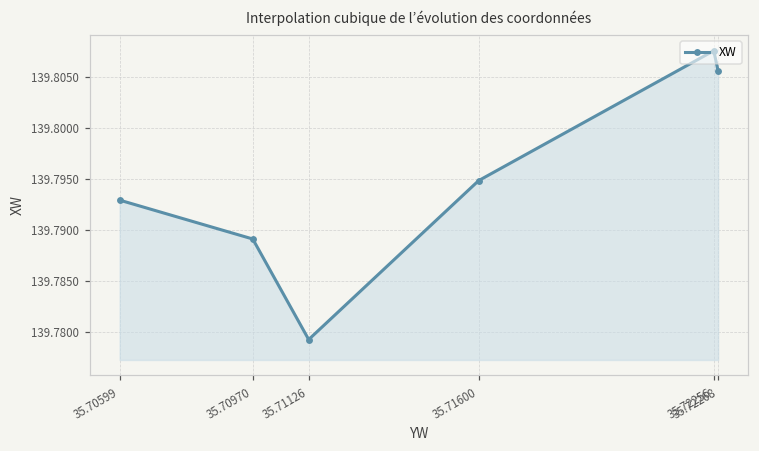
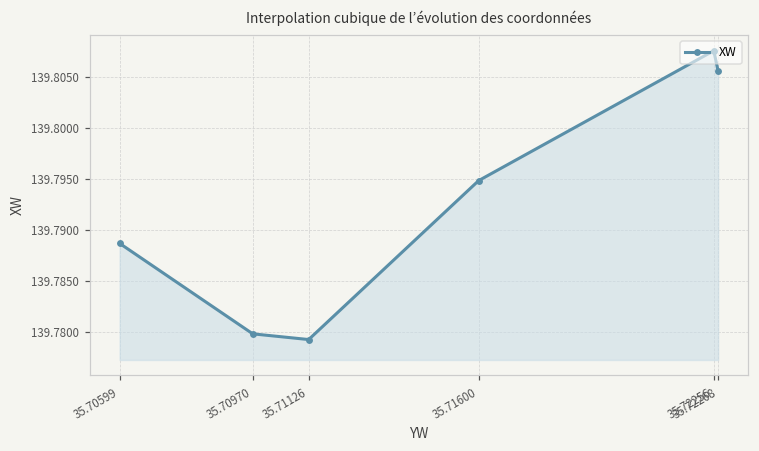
  {
-   "35.70599": 139.793,
-   "35.70970": 139.789,
+   "35.70599": 139.789,
+   "35.70970": 139.780,
    "35.71126": 139.779,
    "35.71600": 139.795,
    "35.72268": 139.806
  }
